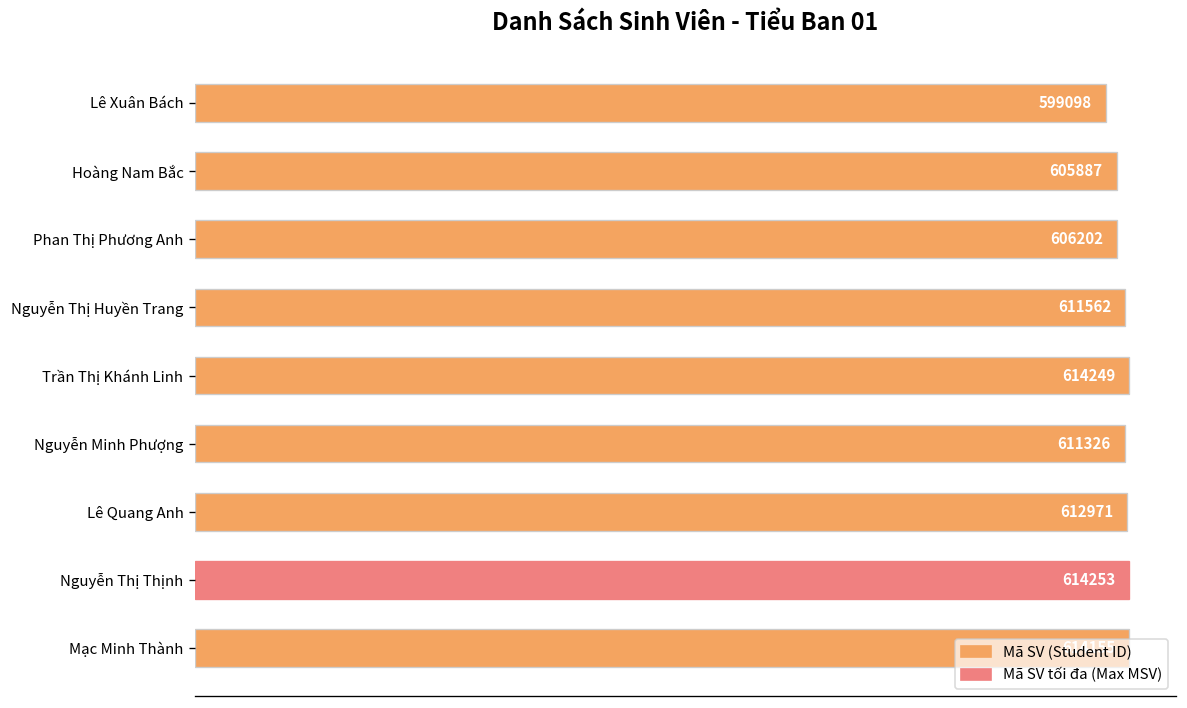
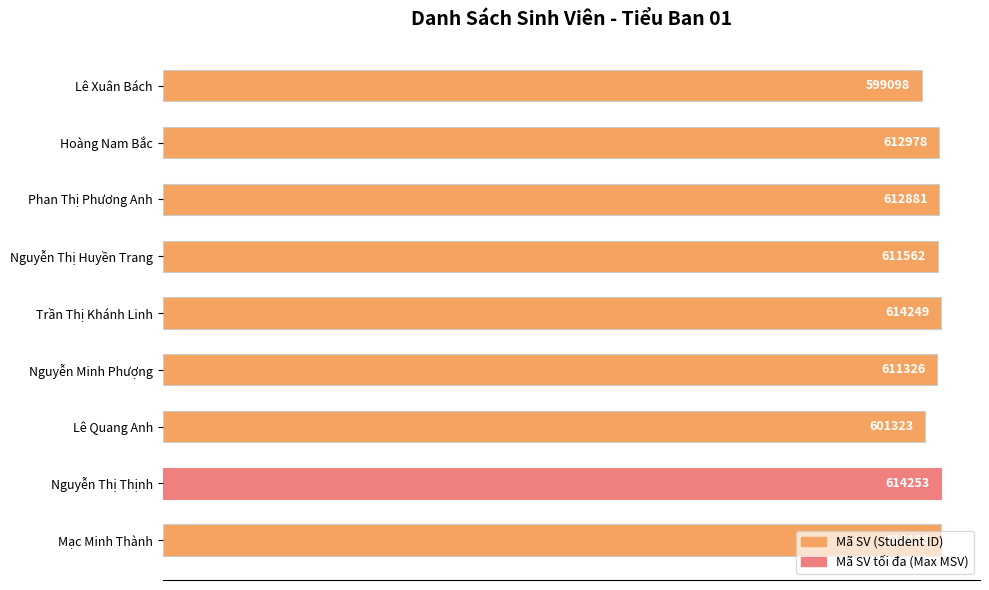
  {
-   "Hoàng Nam Bắc": 605887,
-   "Phan Thị Phương Anh": 606202,
-   "Lê Quang Anh": 612971
+   "Hoàng Nam Bắc": 612978,
+   "Phan Thị Phương Anh": 612881,
+   "Lê Quang Anh": 601323
  }
